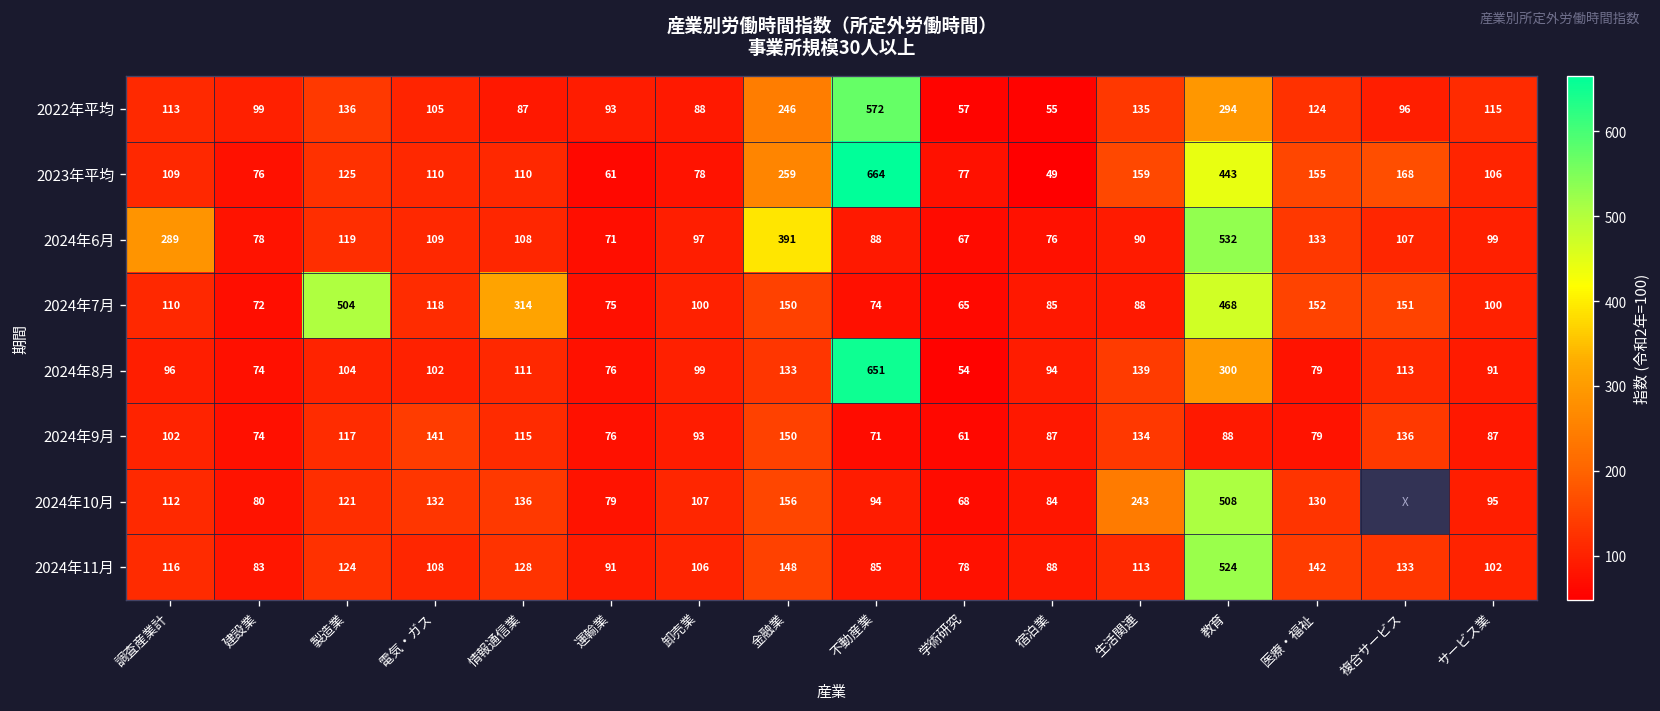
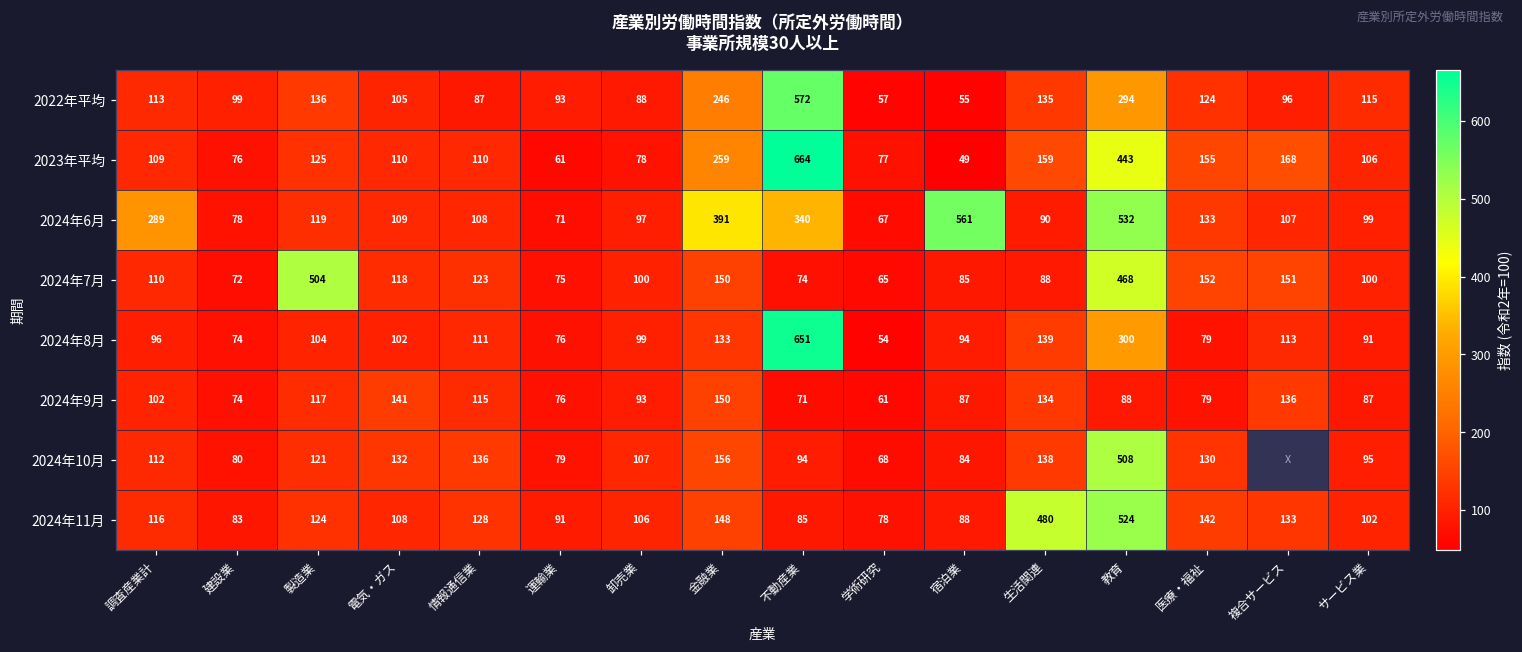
  {
    "2022年平均": {
      "調査産業計": 113,
      "建設業": 99,
      "製造業": 136,
      "電気・ガス": 105,
      "情報通信業": 87,
      "運輸業": 93,
      "卸売業": 88,
      "金融業": 246,
      "不動産業": 572,
      "学術研究": 57,
      "宿泊業": 55,
      "生活関連": 135,
      "教育": 294,
      "医療・福祉": 124,
      "複合サービス": 96,
      "サービス業": 115
    },
    "2023年平均": {
      "調査産業計": 109,
      "建設業": 76,
      "製造業": 125,
      "電気・ガス": 110,
      "情報通信業": 110,
      "運輸業": 61,
      "卸売業": 78,
      "金融業": 259,
      "不動産業": 664,
      "学術研究": 77,
      "宿泊業": 49,
      "生活関連": 159,
      "教育": 443,
      "医療・福祉": 155,
      "複合サービス": 168,
      "サービス業": 106
    },
    "2024年6月": {
      "調査産業計": 289,
      "建設業": 78,
      "製造業": 119,
      "電気・ガス": 109,
      "情報通信業": 108,
      "運輸業": 71,
      "卸売業": 97,
      "金融業": 391,
-     "不動産業": 88,
+     "不動産業": 340,
      "学術研究": 67,
-     "宿泊業": 76,
+     "宿泊業": 561,
      "生活関連": 90,
      "教育": 532,
      "医療・福祉": 133,
      "複合サービス": 107,
      "サービス業": 99
    },
    "2024年7月": {
      "調査産業計": 110,
      "建設業": 72,
      "製造業": 504,
      "電気・ガス": 118,
-     "情報通信業": 314,
+     "情報通信業": 123,
      "運輸業": 75,
      "卸売業": 100,
      "金融業": 150,
      "不動産業": 74,
      "学術研究": 65,
      "宿泊業": 85,
      "生活関連": 88,
      "教育": 468,
      "医療・福祉": 152,
      "複合サービス": 151,
      "サービス業": 100
    },
    "2024年8月": {
      "調査産業計": 96,
      "建設業": 74,
      "製造業": 104,
      "電気・ガス": 102,
      "情報通信業": 111,
      "運輸業": 76,
      "卸売業": 99,
      "金融業": 133,
      "不動産業": 651,
      "学術研究": 54,
      "宿泊業": 94,
      "生活関連": 139,
      "教育": 300,
      "医療・福祉": 79,
      "複合サービス": 113,
      "サービス業": 91
    },
    "2024年9月": {
      "調査産業計": 102,
      "建設業": 74,
      "製造業": 117,
      "電気・ガス": 141,
      "情報通信業": 115,
      "運輸業": 76,
      "卸売業": 93,
      "金融業": 150,
      "不動産業": 71,
      "学術研究": 61,
      "宿泊業": 87,
      "生活関連": 134,
      "教育": 88,
      "医療・福祉": 79,
      "複合サービス": 136,
      "サービス業": 87
    },
    "2024年10月": {
      "調査産業計": 112,
      "建設業": 80,
      "製造業": 121,
      "電気・ガス": 132,
      "情報通信業": 136,
      "運輸業": 79,
      "卸売業": 107,
      "金融業": 156,
      "不動産業": 94,
      "学術研究": 68,
      "宿泊業": 84,
-     "生活関連": 243,
+     "生活関連": 138,
      "教育": 508,
      "医療・福祉": 130,
      "サービス業": 95
    },
    "2024年11月": {
      "調査産業計": 116,
      "建設業": 83,
      "製造業": 124,
      "電気・ガス": 108,
      "情報通信業": 128,
      "運輸業": 91,
      "卸売業": 106,
      "金融業": 148,
      "不動産業": 85,
      "学術研究": 78,
      "宿泊業": 88,
-     "生活関連": 113,
+     "生活関連": 480,
      "教育": 524,
      "医療・福祉": 142,
      "複合サービス": 133,
      "サービス業": 102
    }
  }
